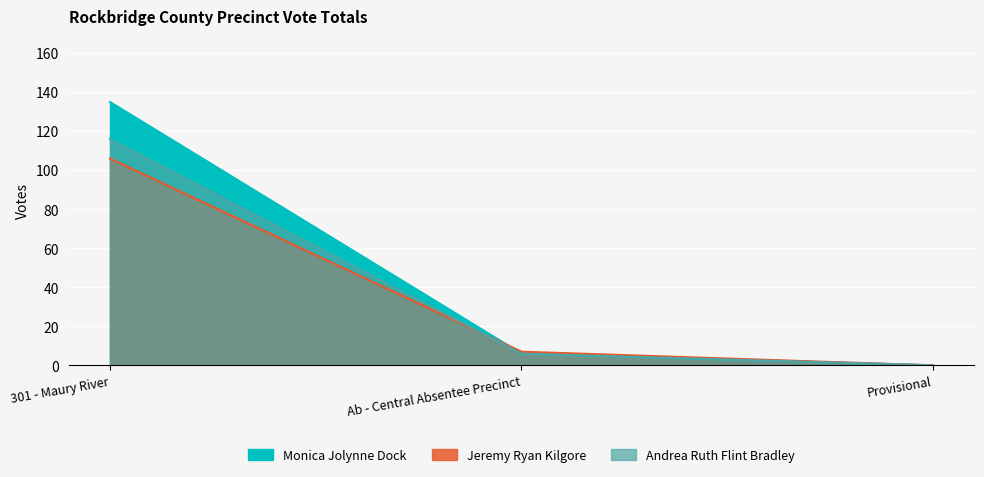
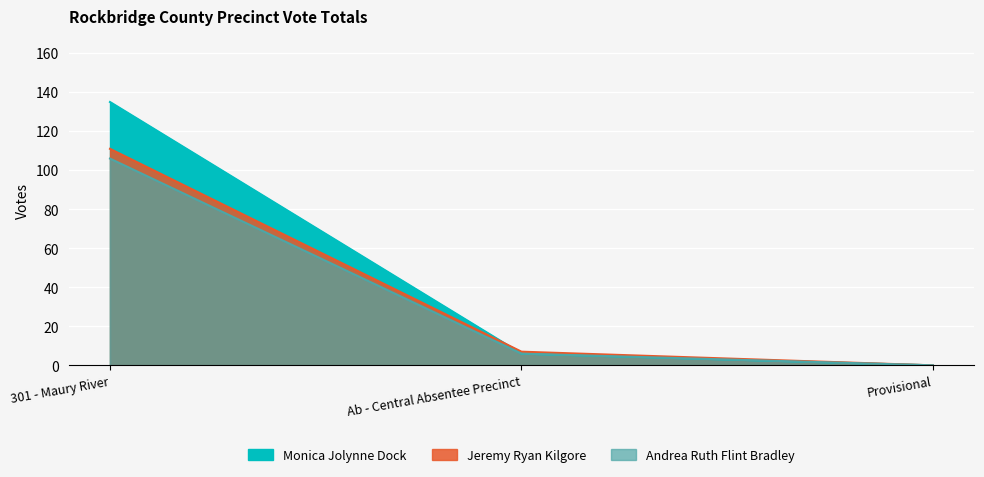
  {
    "Monica Jolynne Dock": {
      "301 - Maury River": 135
    },
    "Jeremy Ryan Kilgore": {
-     "301 - Maury River": 106
+     "301 - Maury River": 111
    },
    "Andrea Ruth Flint Bradley": {
-     "301 - Maury River": 116
+     "301 - Maury River": 106
    }
  }
